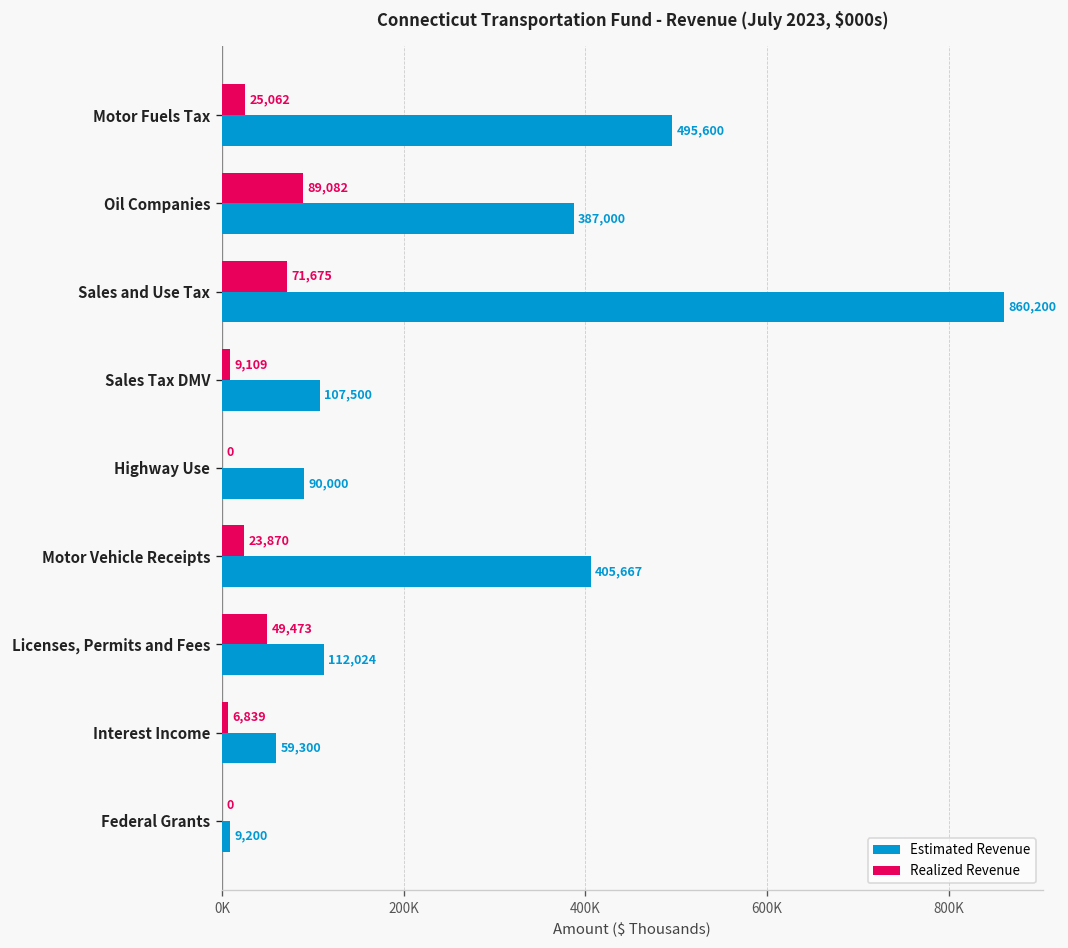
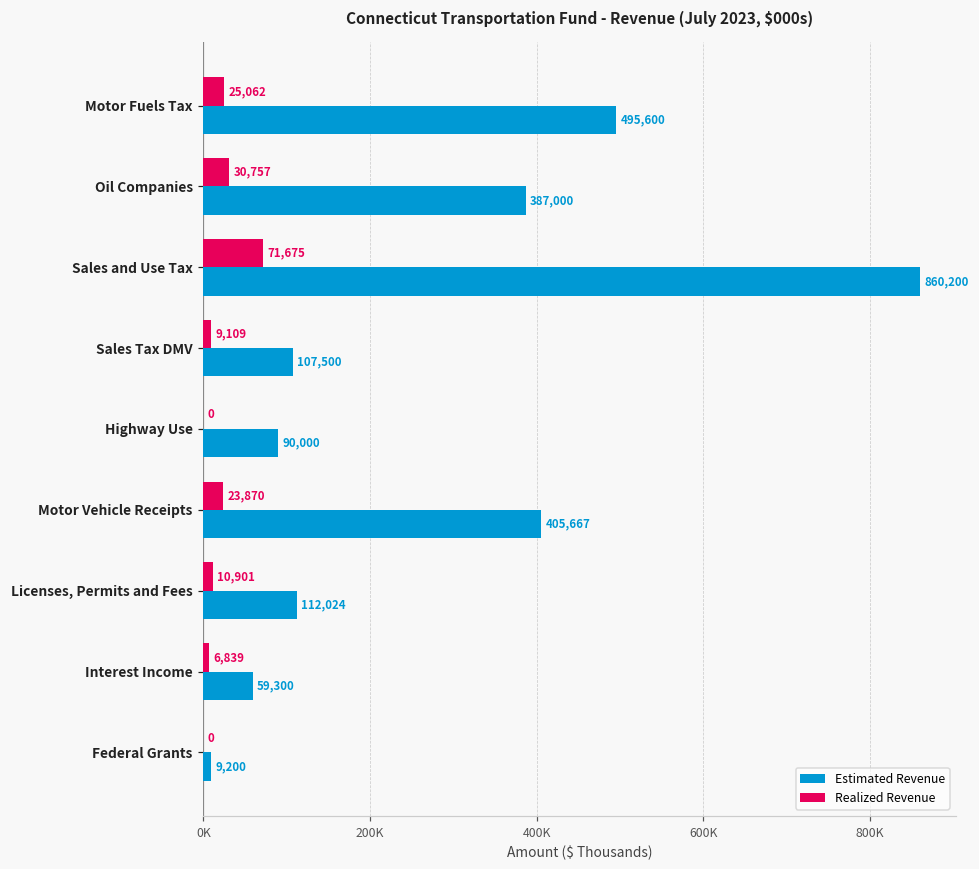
  {
    "Estimated Revenue": {
      "Motor Fuels Tax": "495,600",
      "Oil Companies": "387,000",
      "Sales and Use Tax": "860,200",
      "Sales Tax DMV": "107,500",
      "Highway Use": "90,000",
      "Motor Vehicle Receipts": "405,667",
      "Licenses, Permits and Fees": "112,024",
      "Interest Income": "59,300",
      "Federal Grants": "9,200"
    },
    "Realized Revenue": {
      "Motor Fuels Tax": "25,062",
-     "Oil Companies": "89,082",
+     "Oil Companies": "30,757",
      "Sales and Use Tax": "71,675",
      "Sales Tax DMV": "9,109",
      "Highway Use": "0",
      "Motor Vehicle Receipts": "23,870",
-     "Licenses, Permits and Fees": "49,473",
+     "Licenses, Permits and Fees": "10,901",
      "Interest Income": "6,839",
      "Federal Grants": "0"
    }
  }
